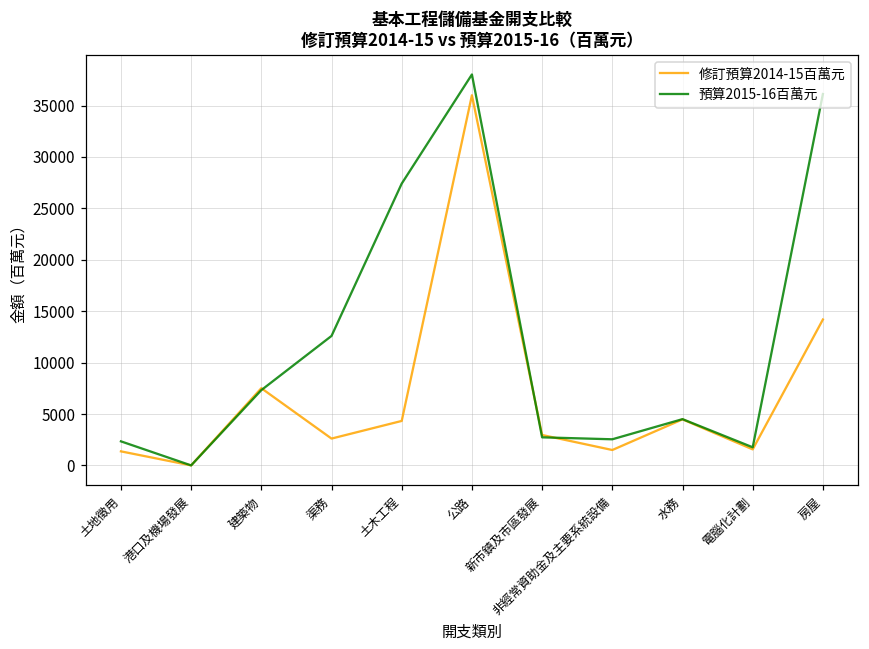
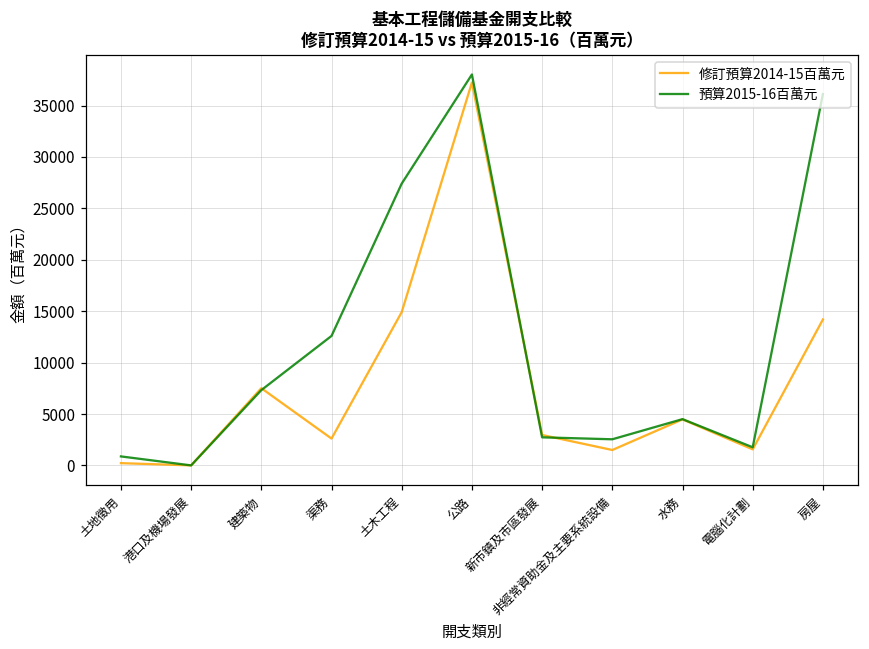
  {
    "修訂預算2014-15百萬元": {
-     "土地徵用": 1000,
+     "土地徵用": 0,
      "渠務": 3000,
-     "土木工程": 4000,
-     "公路": 36000,
+     "土木工程": 15000,
+     "公路": 37000,
      "非經常資助金及主要系統設備": 1000,
      "房屋": 14000
    },
    "預算2015-16百萬元": {
-     "土地徵用": 2000,
+     "土地徵用": 1000,
      "渠務": 13000,
      "土木工程": 27000,
      "公路": 38000,
      "非經常資助金及主要系統設備": 3000
    }
  }
